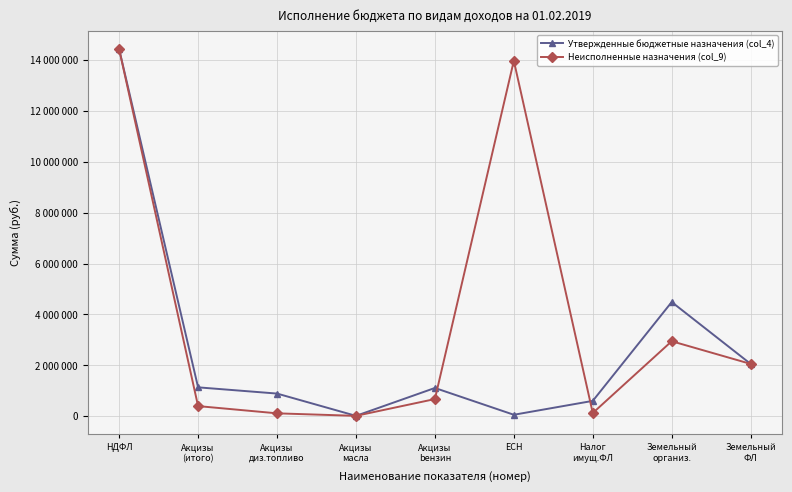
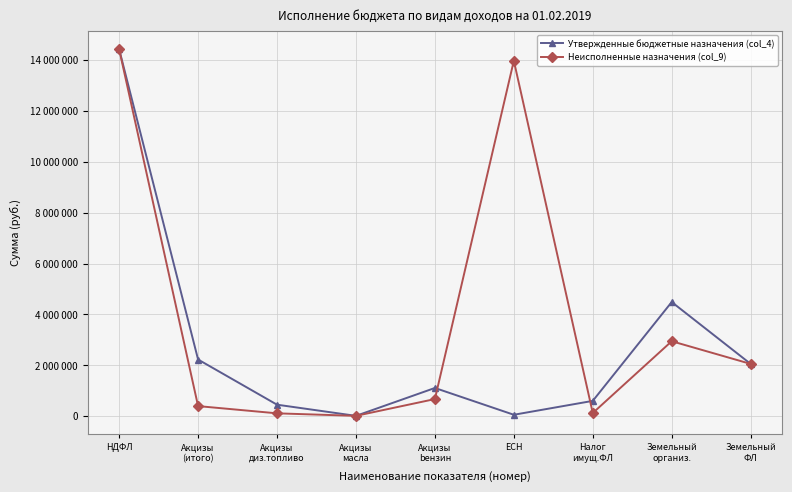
  {
    "Утвержденные бюджетные назначения (col_4)": {
-     "Акцизы (итого)": 1100000,
-     "Акцизы диз.топливо": 900000,
+     "Акцизы (итого)": 2200000,
+     "Акцизы диз.топливо": 500000,
      "Акцизы bензин": 1100000,
      "ЕСН": 100000,
      "Налог имущ.ФЛ": 600000,
      "Земельный организ.": 4500000
    },
    "Неисполненные назначения (col_9)": {
      "Акцизы (итого)": 400000,
      "Акцизы диз.топливо": 100000,
      "Акцизы bензин": 700000,
      "ЕСН": 14000000,
      "Налог имущ.ФЛ": 100000,
      "Земельный организ.": 2900000
    }
  }
